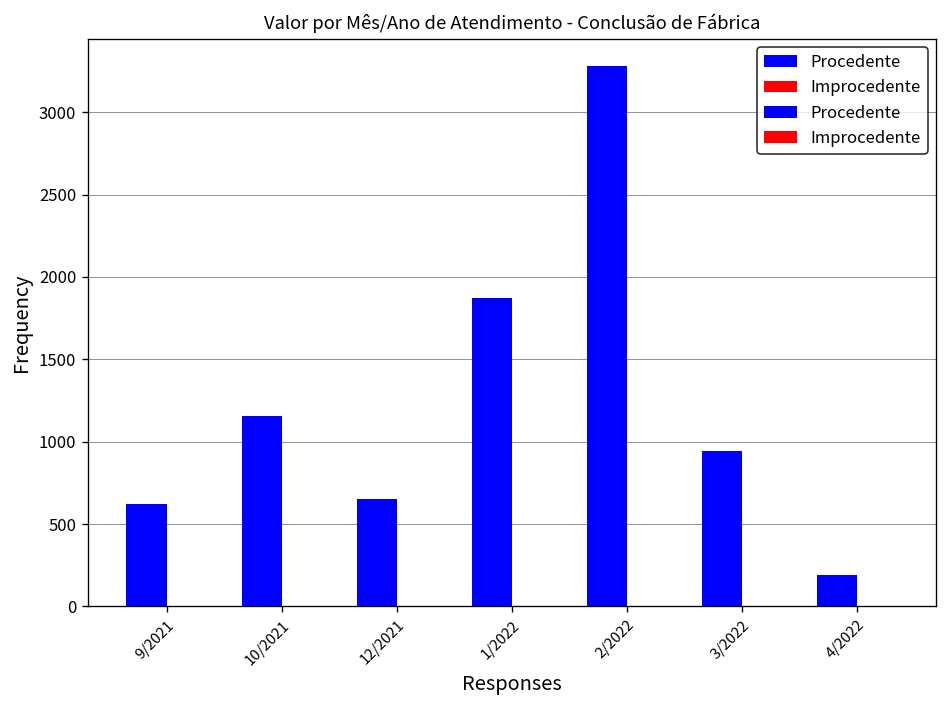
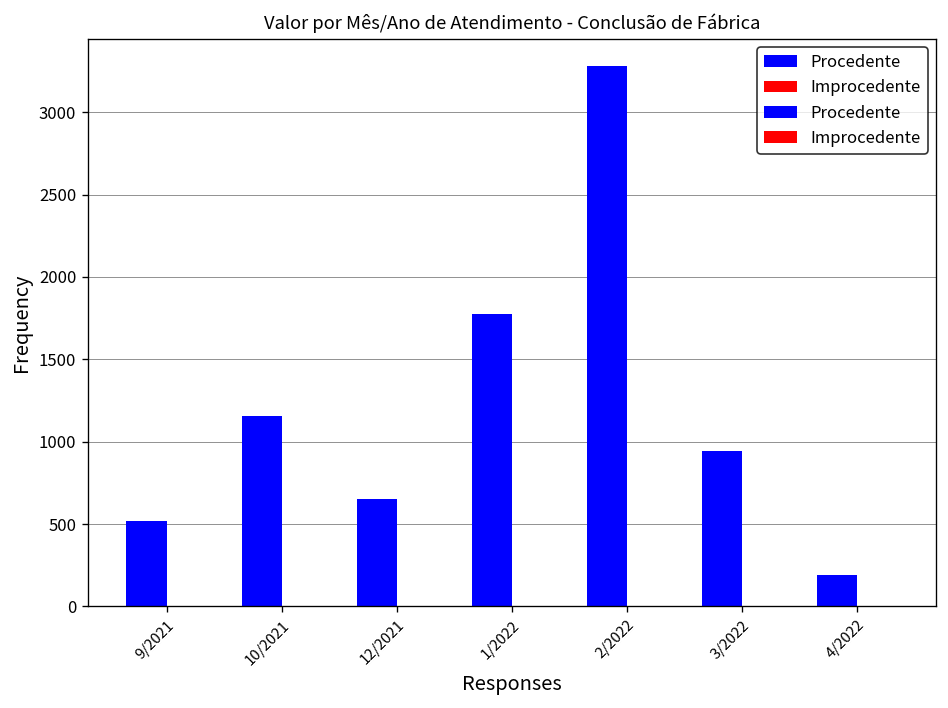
  {
    "Procedente": {
-     "9/2021": 620,
+     "9/2021": 520,
      "10/2021": 1160,
      "12/2021": 650,
-     "1/2022": 1870,
+     "1/2022": 1780,
      "2/2022": 3280,
      "3/2022": 940,
      "4/2022": 190
    },
    "Improcedente": {
      "9/2021": 0,
      "10/2021": 0,
      "12/2021": 0,
      "1/2022": 0,
      "2/2022": 0,
      "3/2022": 0,
      "4/2022": 0
    }
  }
